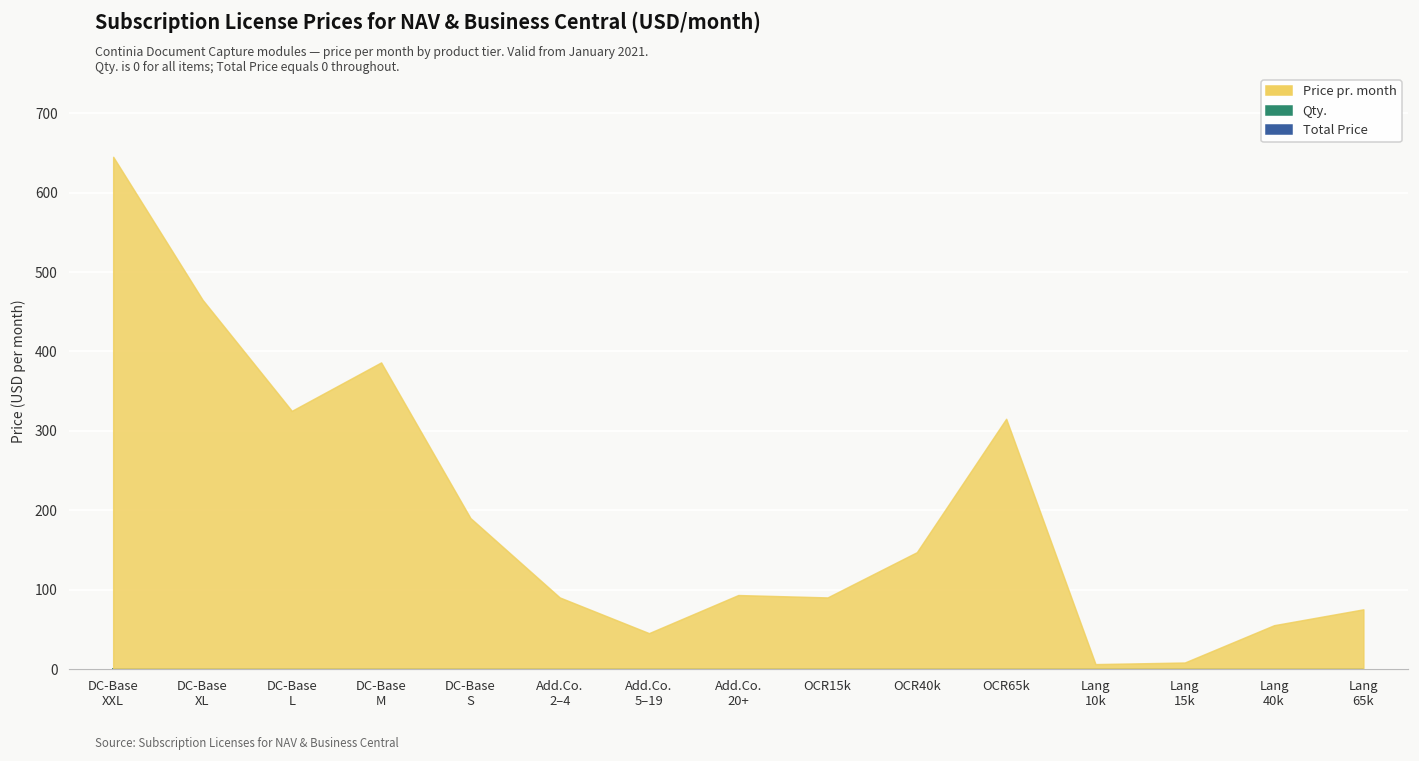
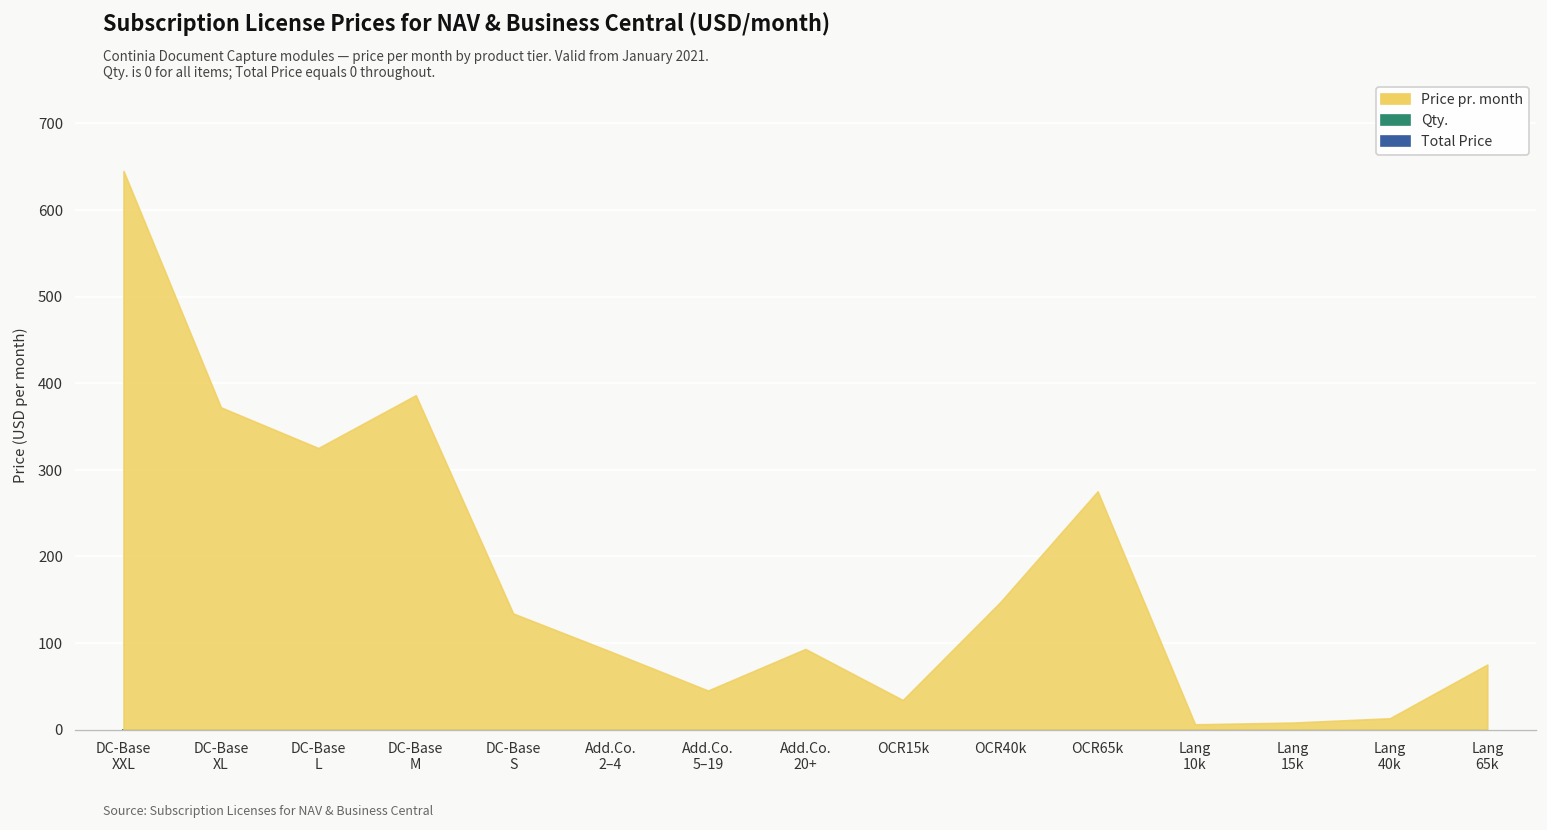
  {
    "Qty.": {
      "DC-Base XXL": 0,
      "DC-Base XL": 0,
      "DC-Base L": 0,
      "DC-Base M": 0,
      "DC-Base S": 0,
      "Add.Co. 2–4": 0,
      "Add.Co. 5–19": 0,
      "Add.Co. 20+": 0,
      "OCR15k": 0,
      "OCR40k": 0,
      "OCR65k": 0,
      "Lang 10k": 0,
      "Lang 15k": 0,
      "Lang 40k": 0,
      "Lang 65k": 0
    },
    "Price pr. month": {
      "DC-Base XXL": 650,
-     "DC-Base XL": 470,
+     "DC-Base XL": 370,
      "DC-Base L": 330,
      "DC-Base M": 390,
-     "DC-Base S": 190,
+     "DC-Base S": 130,
      "Add.Co. 2–4": 90,
      "Add.Co. 5–19": 50,
      "Add.Co. 20+": 90,
-     "OCR15k": 90,
+     "OCR15k": 30,
      "OCR40k": 150,
-     "OCR65k": 320,
+     "OCR65k": 280,
      "Lang 10k": 10,
      "Lang 15k": 10,
-     "Lang 40k": 60,
+     "Lang 40k": 10,
      "Lang 65k": 80
    }
  }
